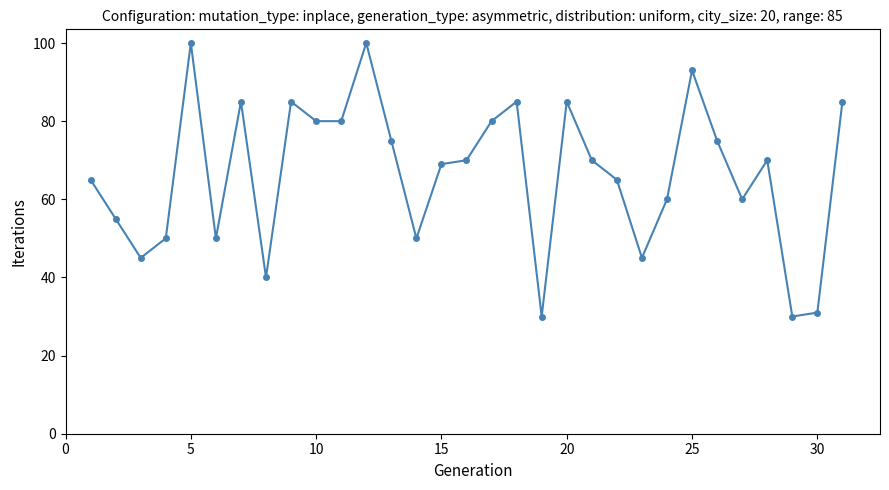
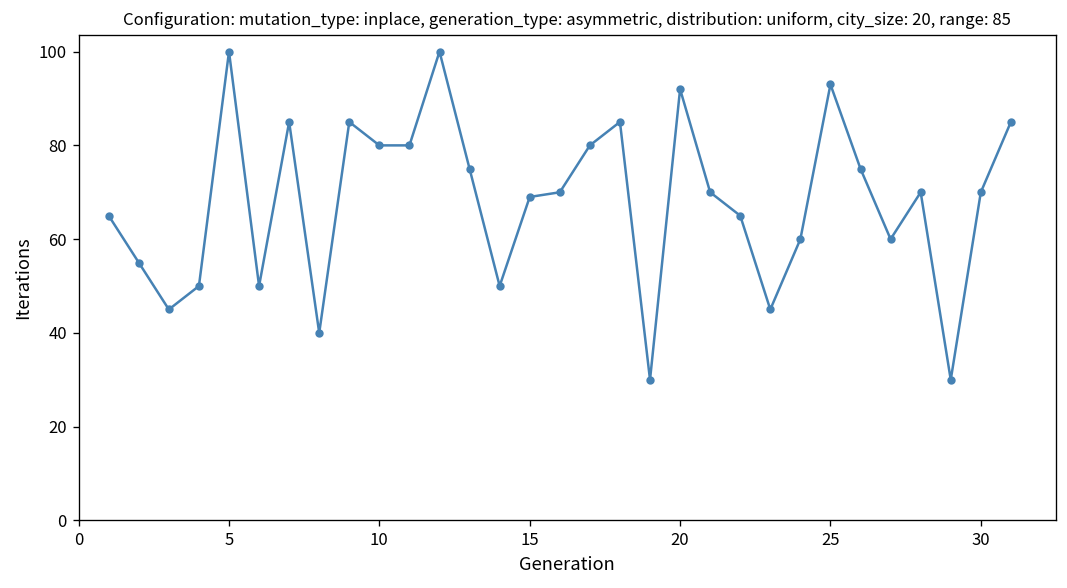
  {
    "5": 100,
    "10": 80,
    "15": 69,
-   "20": 85,
+   "20": 92,
    "25": 93,
-   "30": 31
+   "30": 70
  }
